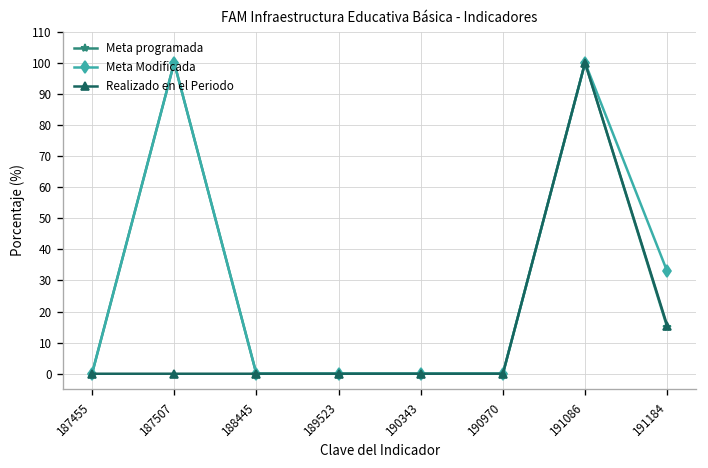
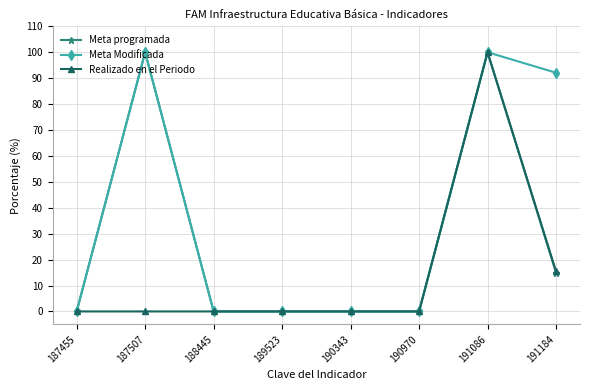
  {
    "Meta Modificada": {
-     "191184": 33
+     "191184": 92
    }
  }
